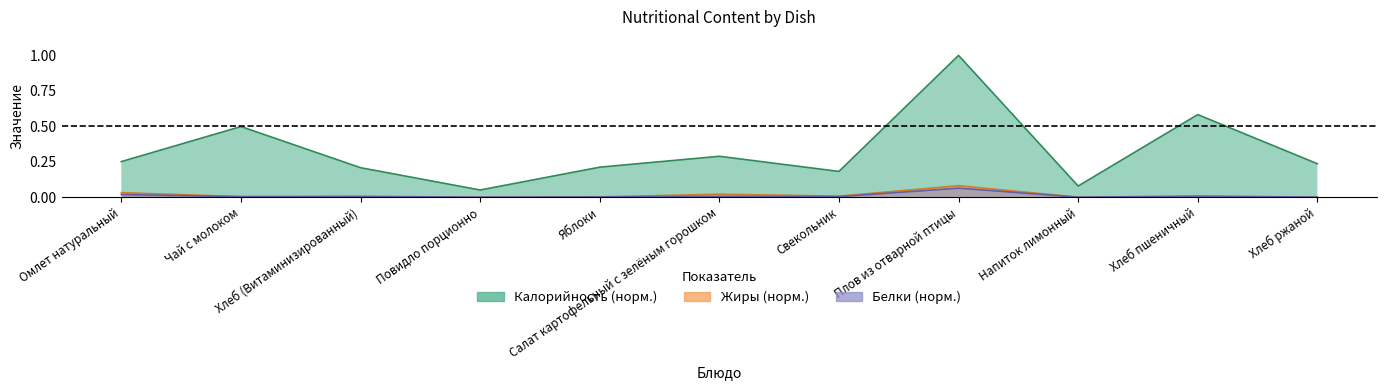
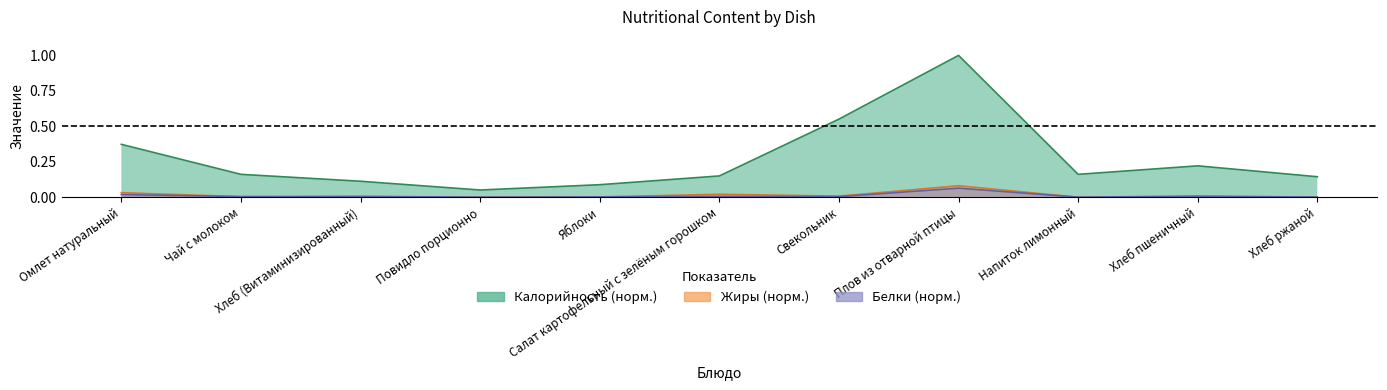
  {
    "Калорийность (норм.)": {
-     "Омлет натуральный": 0.25,
-     "Чай с молоком": 0.50,
-     "Хлеб (Витаминизированный)": 0.21,
+     "Омлет натуральный": 0.37,
+     "Чай с молоком": 0.16,
+     "Хлеб (Витаминизированный)": 0.11,
      "Повидло порционно": 0.05,
-     "Яблоки": 0.21,
-     "Салат картофельный с зелёным горошком": 0.29,
-     "Свекольник": 0.18,
+     "Яблоки": 0.09,
+     "Салат картофельный с зелёным горошком": 0.15,
+     "Свекольник": 0.55,
      "Плов из отварной птицы": 1.00,
-     "Напиток лимонный": 0.08,
-     "Хлеб пшеничный": 0.58,
-     "Хлеб ржаной": 0.24
+     "Напиток лимонный": 0.16,
+     "Хлеб пшеничный": 0.22,
+     "Хлеб ржаной": 0.14
    }
  }
